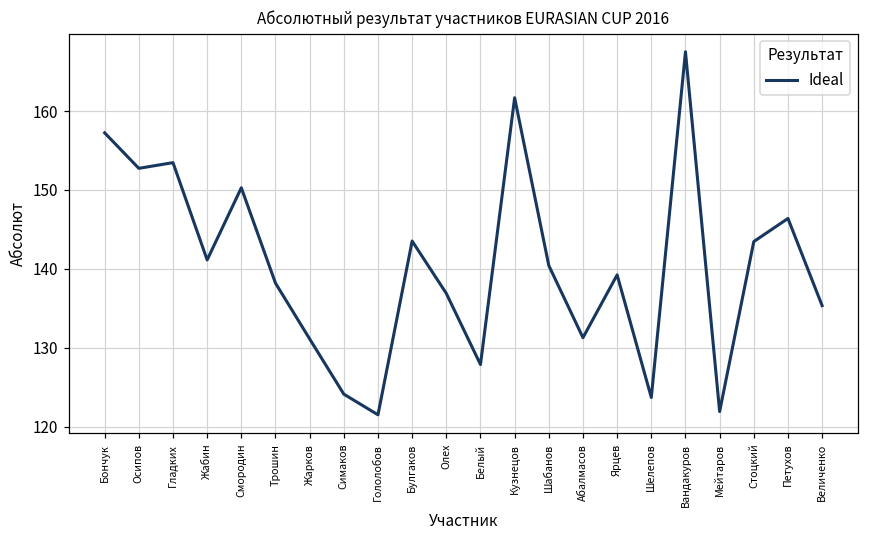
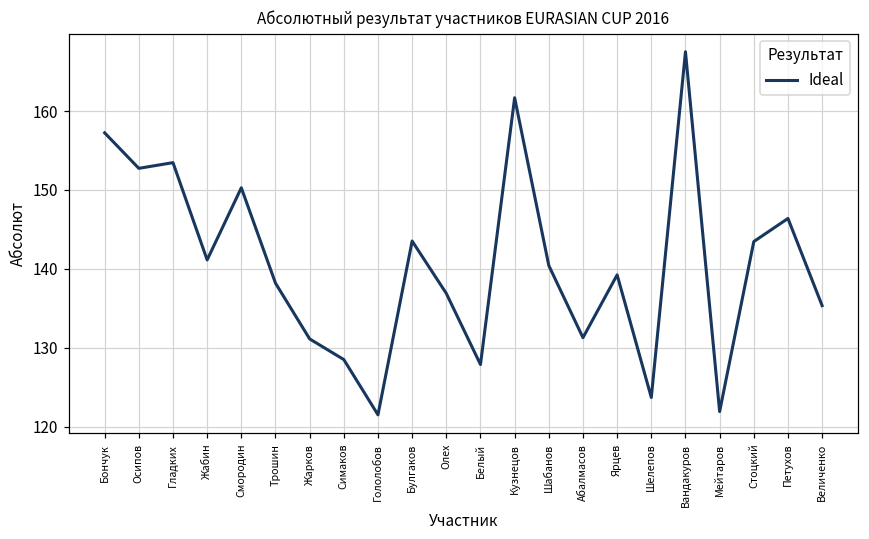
  {
    "Бончук": 157,
    "Осипов": 153,
    "Гладких": 153,
    "Жабин": 141,
    "Смородин": 150,
    "Трошин": 138,
    "Жарков": 131,
-   "Симаков": 124,
+   "Симаков": 129,
    "Гололобов": 122,
    "Булгаков": 144,
    "Олех": 137,
    "Белый": 128,
    "Кузнецов": 162,
    "Шабанов": 140,
    "Абалмасов": 131,
    "Ярцев": 139,
    "Шелепов": 124,
    "Вандакуров": 168,
    "Мейтаров": 122,
    "Стоцкий": 143,
    "Петухов": 146,
    "Величенко": 135
  }
